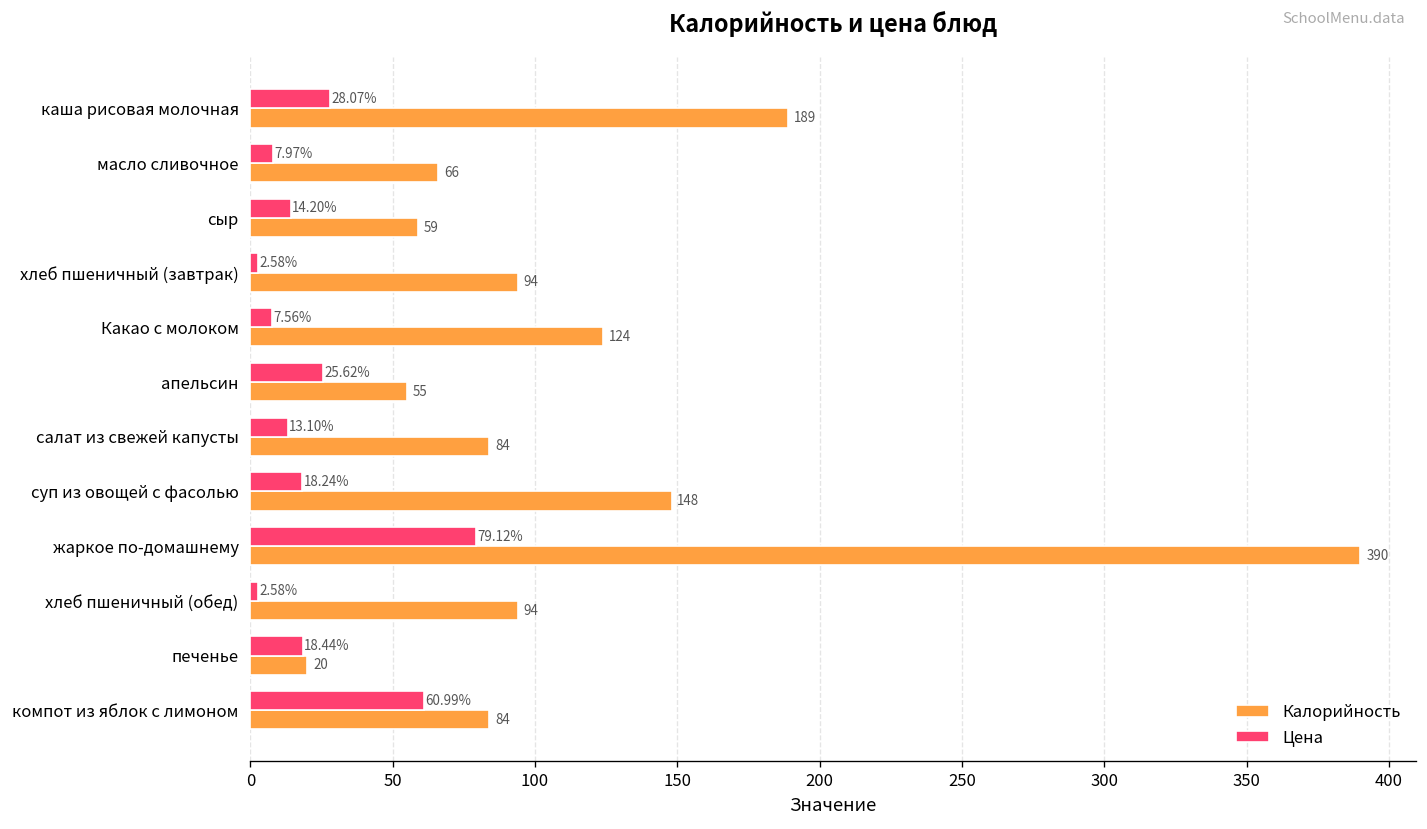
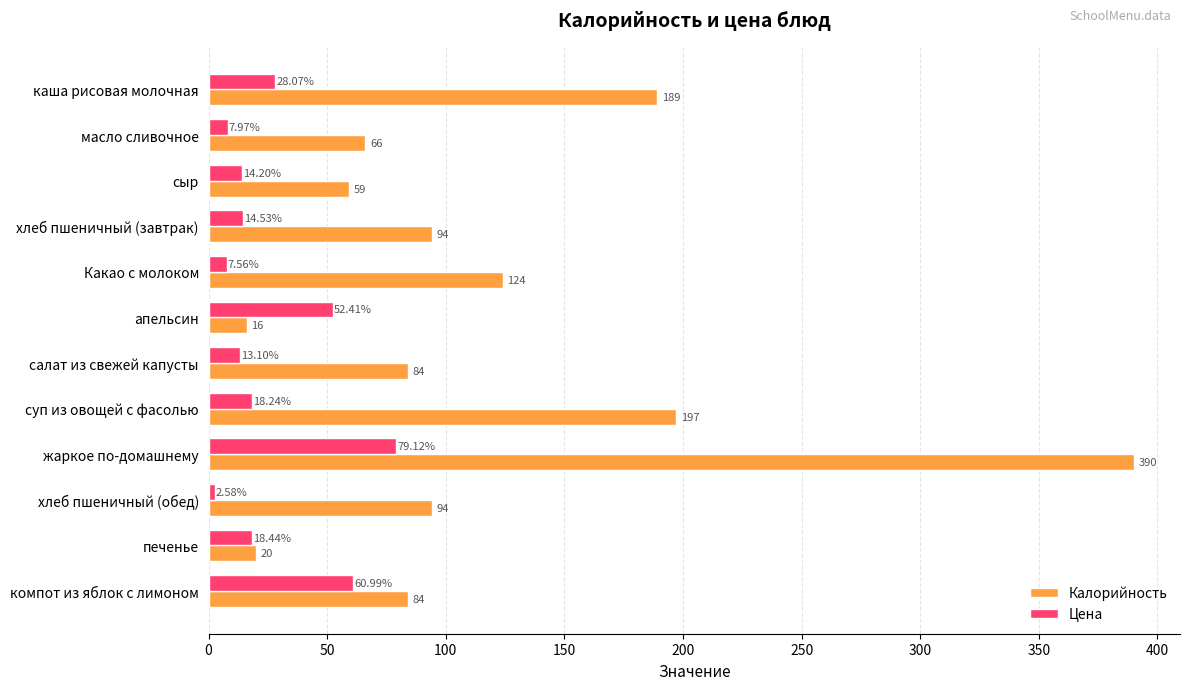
  {
    "Калорийность": {
      "каша рисовая молочная": "189",
      "масло сливочное": "66",
      "сыр": "59",
      "хлеб пшеничный (завтрак)": "94",
      "Какао с молоком": "124",
-     "апельсин": "55",
+     "апельсин": "16",
      "салат из свежей капусты": "84",
-     "суп из овощей с фасолью": "148",
+     "суп из овощей с фасолью": "197",
      "жаркое по-домашнему": "390",
      "хлеб пшеничный (обед)": "94",
      "печенье": "20",
      "компот из яблок с лимоном": "84"
    },
    "Цена": {
      "каша рисовая молочная": "28.07%",
      "масло сливочное": "7.97%",
      "сыр": "14.20%",
-     "хлеб пшеничный (завтрак)": "2.58%",
+     "хлеб пшеничный (завтрак)": "14.53%",
      "Какао с молоком": "7.56%",
-     "апельсин": "25.62%",
+     "апельсин": "52.41%",
      "салат из свежей капусты": "13.10%",
      "суп из овощей с фасолью": "18.24%",
      "жаркое по-домашнему": "79.12%",
      "хлеб пшеничный (обед)": "2.58%",
      "печенье": "18.44%",
      "компот из яблок с лимоном": "60.99%"
    }
  }
